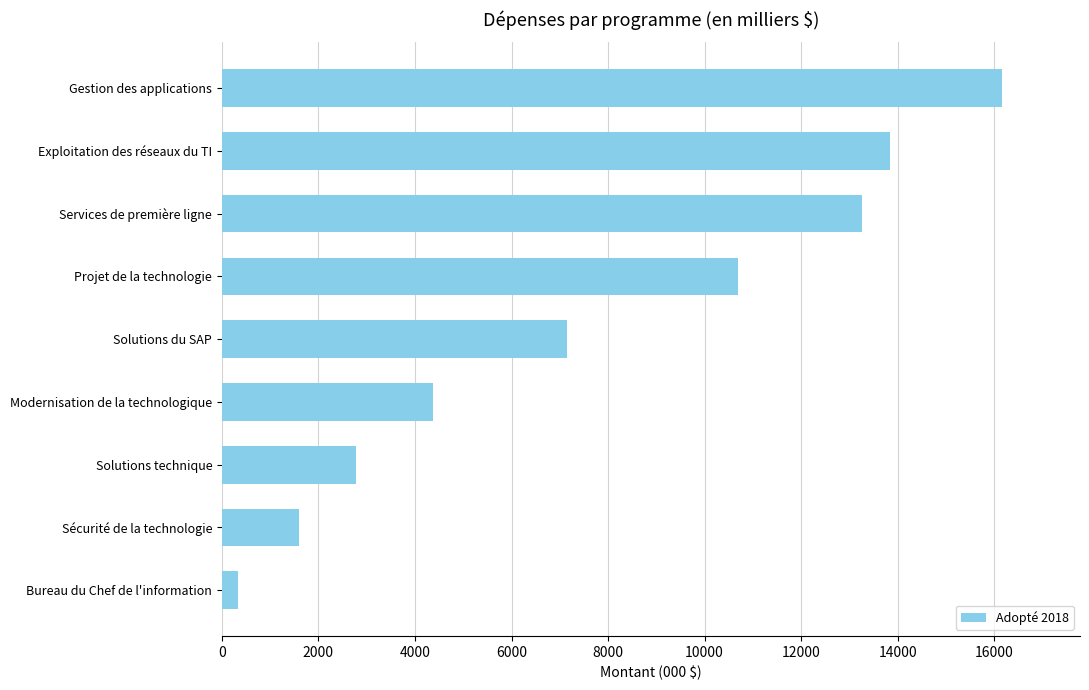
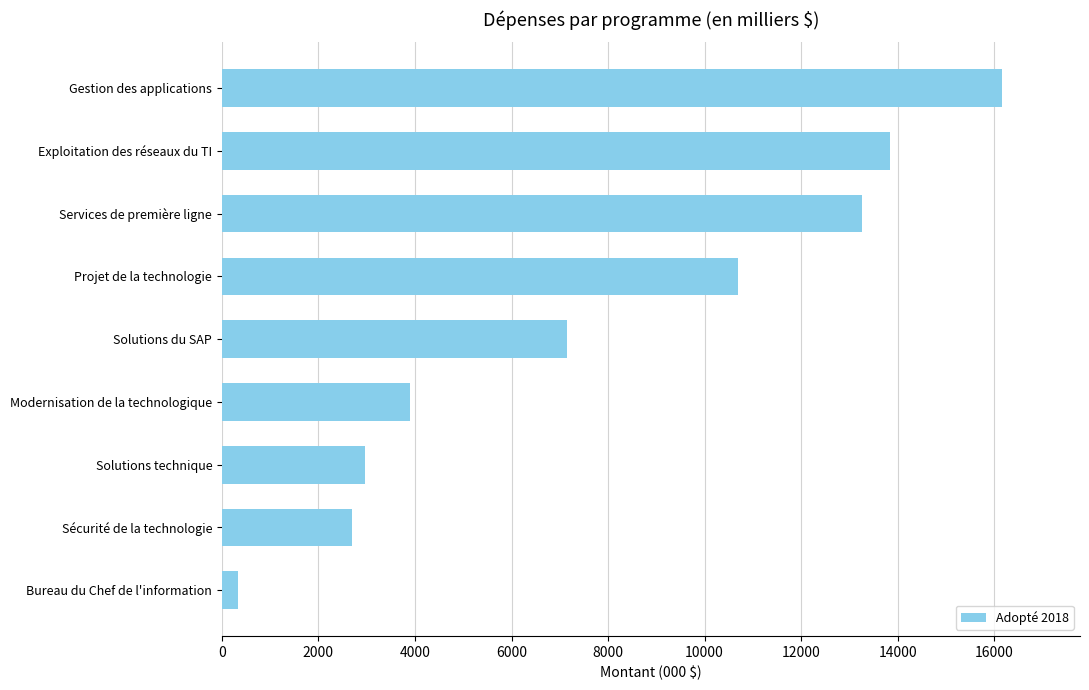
  {
    "Gestion des applications": 16200,
    "Exploitation des réseaux du TI": 13800,
    "Services de première ligne": 13300,
    "Projet de la technologie": 10700,
    "Solutions du SAP": 7100,
-   "Modernisation de la technologique": 4400,
-   "Solutions technique": 2800,
-   "Sécurité de la technologie": 1600,
+   "Modernisation de la technologique": 3900,
+   "Solutions technique": 3000,
+   "Sécurité de la technologie": 2700,
    "Bureau du Chef de l'information": 300
  }
